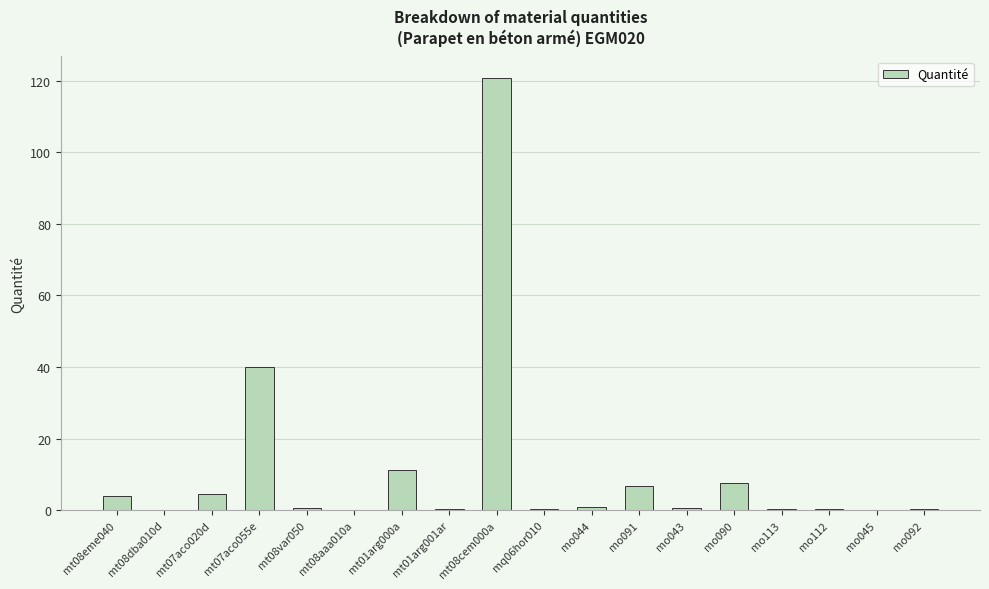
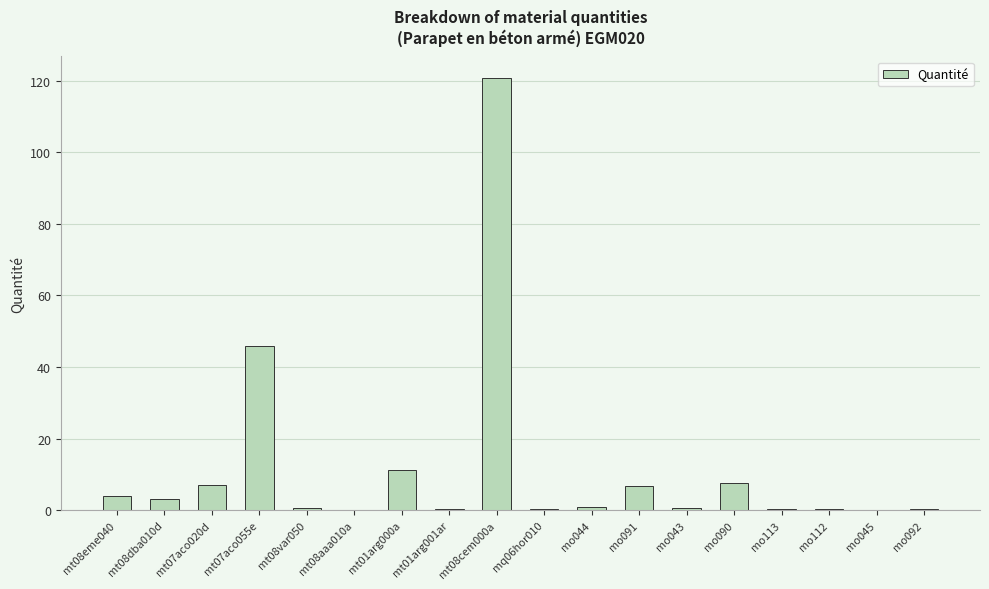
  {
    "mt08eme040": 4,
-   "mt08dba010d": 0,
-   "mt07aco020d": 5,
-   "mt07aco055e": 40,
+   "mt08dba010d": 3,
+   "mt07aco020d": 7,
+   "mt07aco055e": 46,
    "mt01arg000a": 11,
    "mt08cem000a": 121,
    "mo044": 1,
    "mo091": 7,
    "mo090": 8
  }
